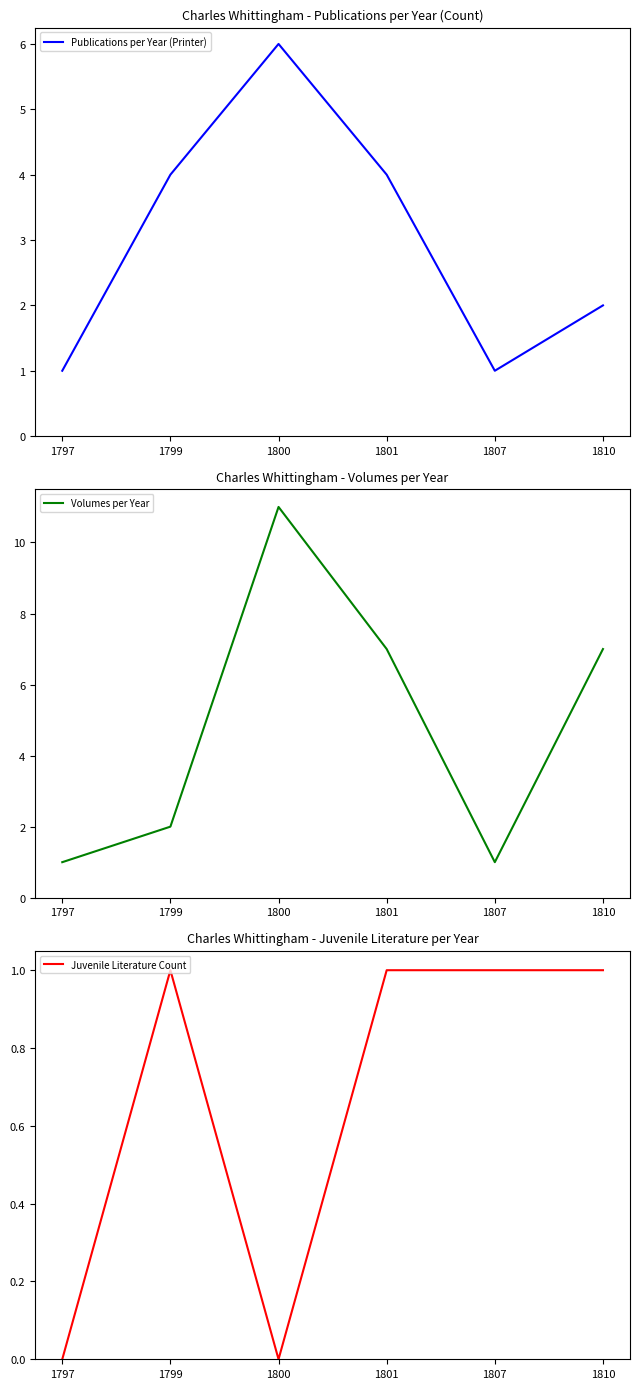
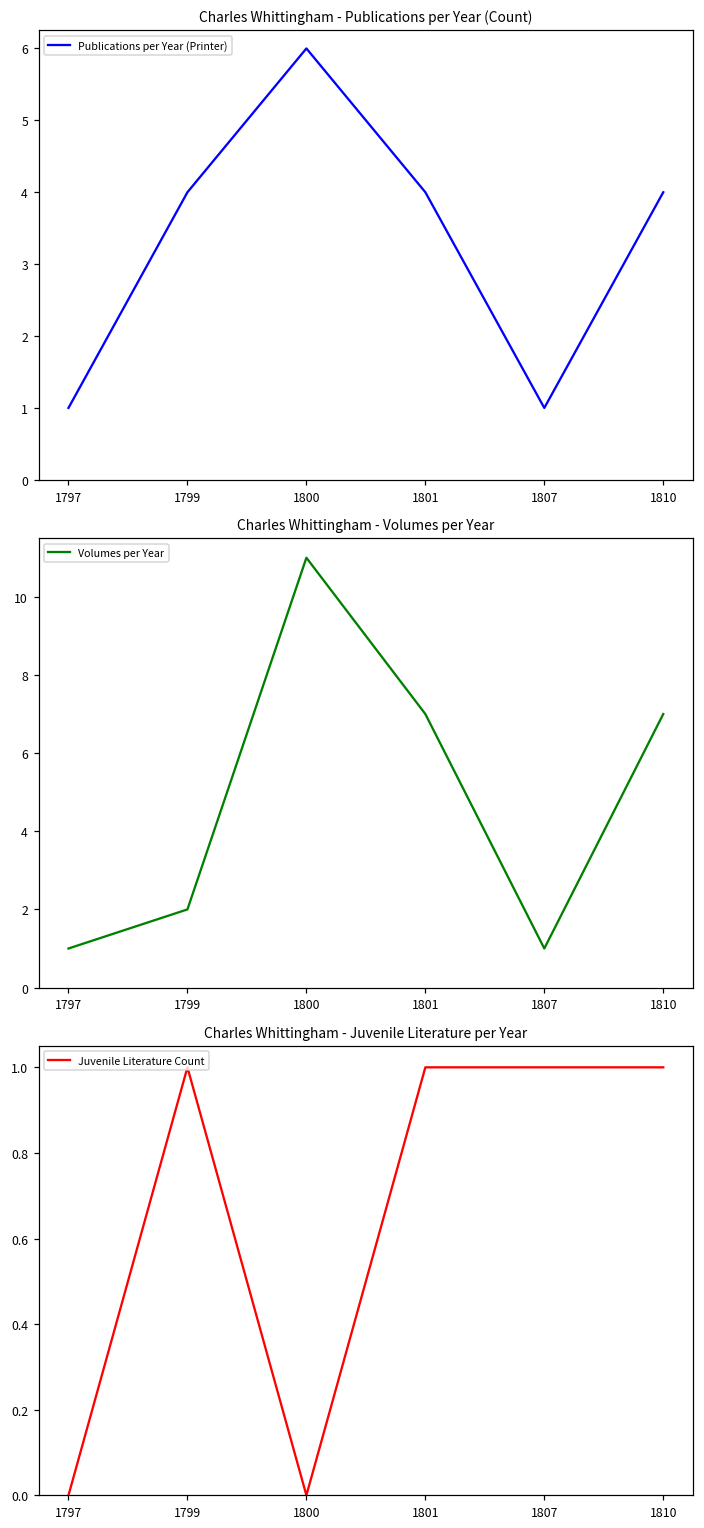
  {
    "Charles Whittingham - Publications per Year (Count)": {
      "1797": 1,
      "1799": 4,
      "1800": 6,
      "1801": 4,
      "1807": 1,
-     "1810": 2
+     "1810": 4
    },
    "Charles Whittingham - Volumes per Year": {
      "1797": 1.0,
      "1799": 2.0,
      "1800": 11.0,
      "1801": 7.0,
      "1807": 1.0,
      "1810": 7.0
    },
    "Charles Whittingham - Juvenile Literature per Year": {
      "1797": 0.00,
      "1800": 0.00,
      "1801": 1.00,
      "1807": 1.00,
      "1810": 1.00
    }
  }
